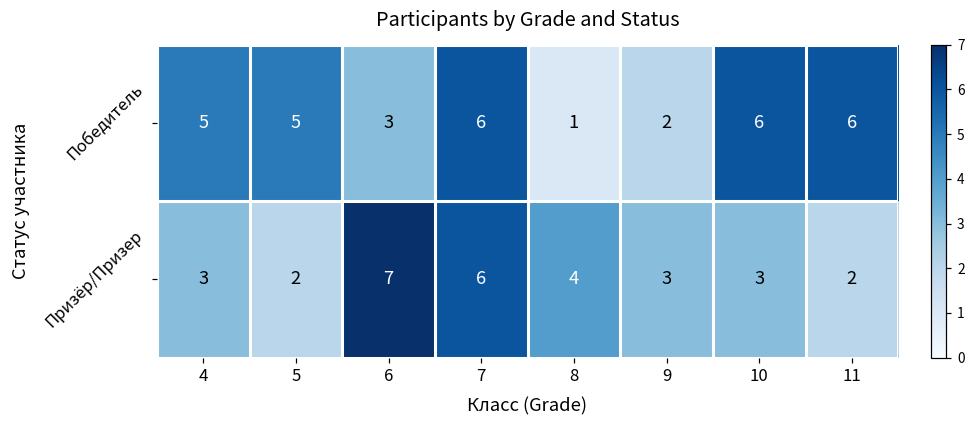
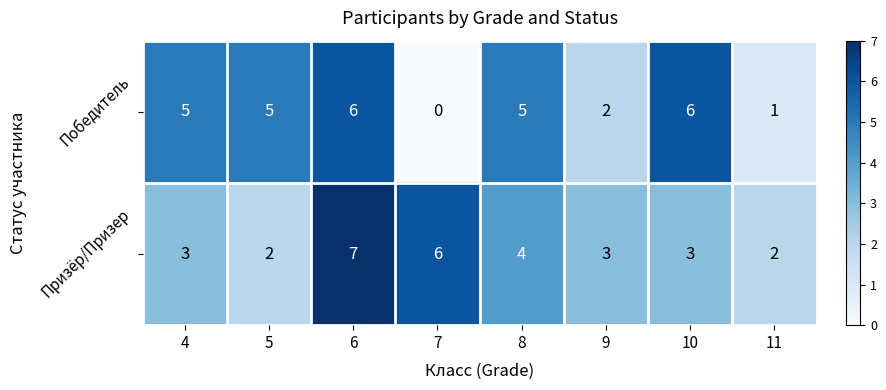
  {
    "Победитель": {
      "4": 5,
      "5": 5,
-     "6": 3,
-     "7": 6,
-     "8": 1,
+     "6": 6,
+     "7": 0,
+     "8": 5,
      "9": 2,
      "10": 6,
-     "11": 6
+     "11": 1
    },
    "Призёр/Призер": {
      "4": 3,
      "5": 2,
      "6": 7,
      "7": 6,
      "8": 4,
      "9": 3,
      "10": 3,
      "11": 2
    }
  }
